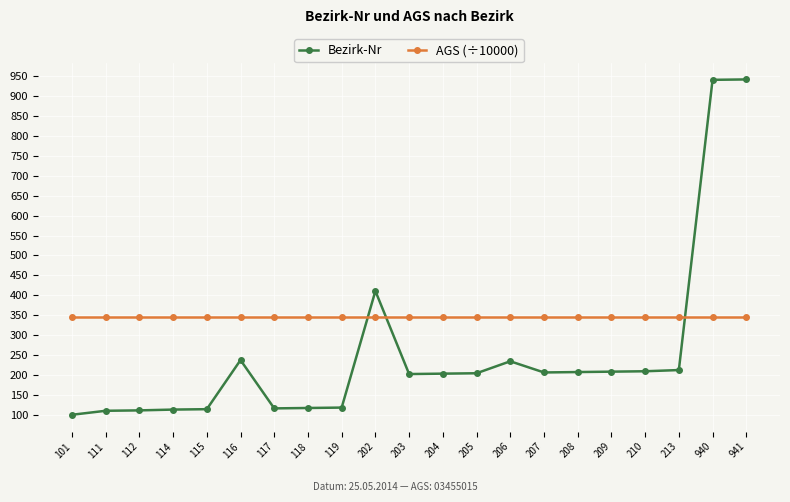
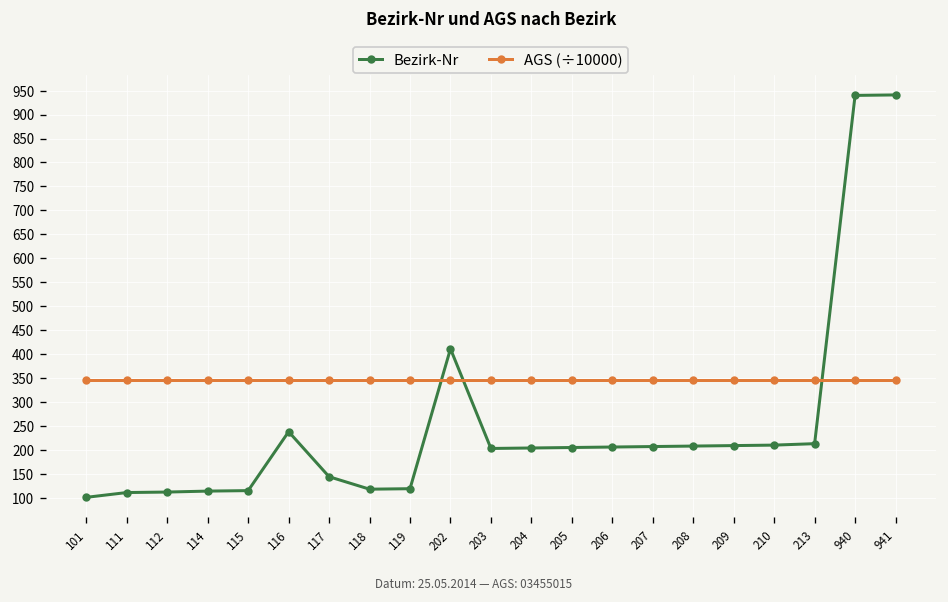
  {
    "Bezirk-Nr": {
      "101": 100,
      "111": 110,
      "112": 110,
      "114": 110,
      "115": 120,
      "116": 240,
-     "117": 120,
+     "117": 140,
      "118": 120,
      "119": 120,
      "202": 410,
      "203": 200,
      "204": 200,
      "205": 210,
-     "206": 240,
+     "206": 210,
      "207": 210,
      "208": 210,
      "209": 210,
      "210": 210,
      "213": 210,
      "940": 940,
      "941": 940
    },
    "AGS (÷10000)": {
      "101": 350,
      "111": 350,
      "112": 350,
      "114": 350,
      "115": 350,
      "116": 350,
      "117": 350,
      "118": 350,
      "119": 350,
      "202": 350,
      "203": 350,
      "204": 350,
      "205": 350,
      "206": 350,
      "207": 350,
      "208": 350,
      "209": 350,
      "210": 350,
      "213": 350,
      "940": 350,
      "941": 350
    }
  }
